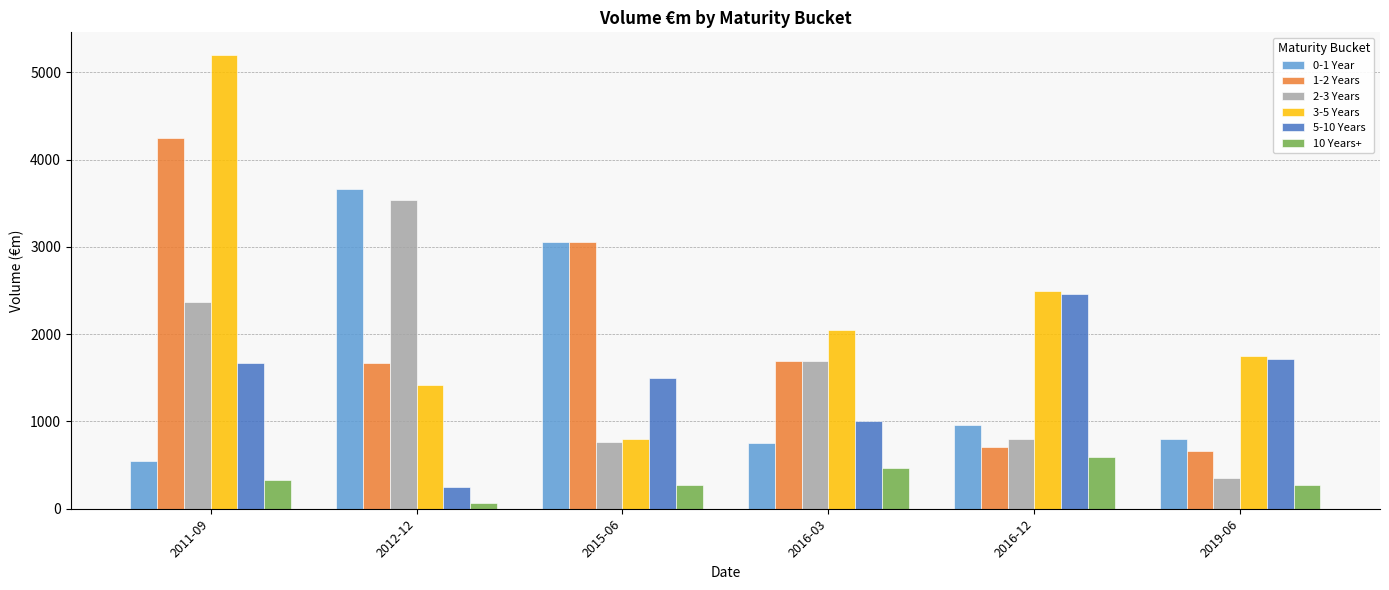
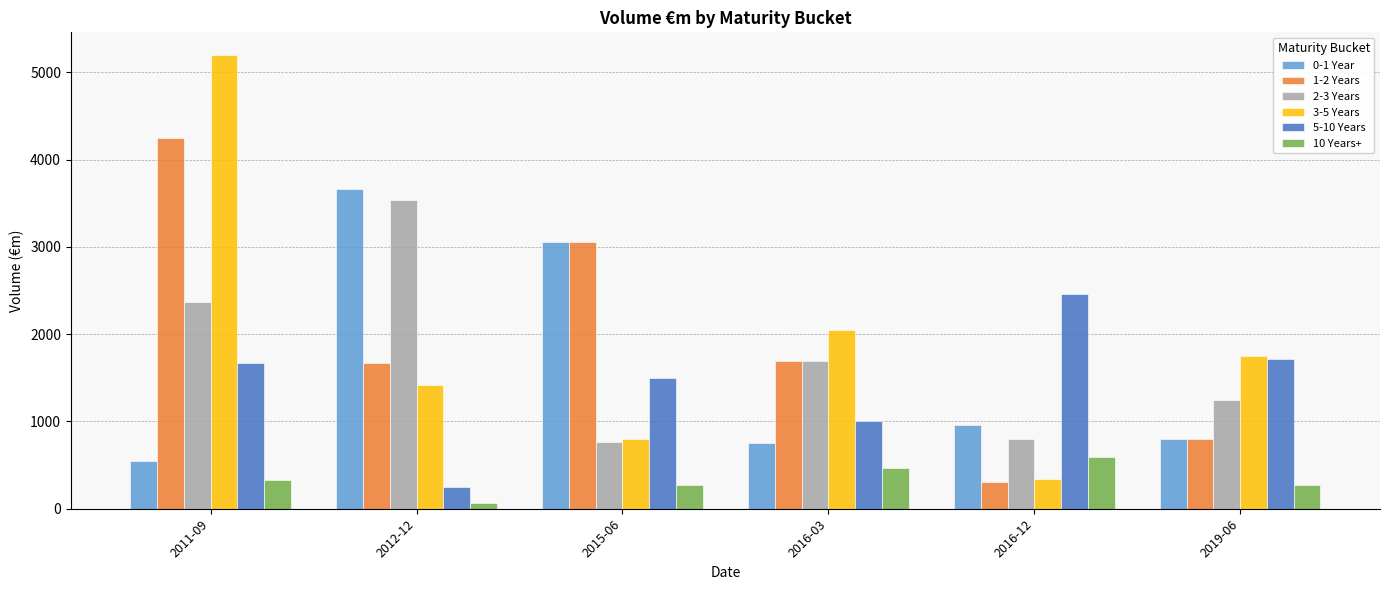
  {
    "1-2 Years": {
      "2011-09": 4300,
      "2012-12": 1700,
      "2015-06": 3100,
      "2016-03": 1700,
-     "2016-12": 700,
-     "2019-06": 700
+     "2016-12": 300,
+     "2019-06": 800
    },
    "2-3 Years": {
      "2011-09": 2400,
      "2012-12": 3500,
      "2015-06": 800,
      "2016-03": 1700,
      "2016-12": 800,
-     "2019-06": 300
+     "2019-06": 1300
    },
    "3-5 Years": {
      "2011-09": 5200,
      "2012-12": 1400,
      "2015-06": 800,
      "2016-03": 2000,
-     "2016-12": 2500,
+     "2016-12": 300,
      "2019-06": 1800
    },
    "10 Years+": {
      "2011-09": 300,
      "2012-12": 100,
      "2015-06": 300,
      "2016-03": 500,
      "2016-12": 600,
      "2019-06": 300
    }
  }
